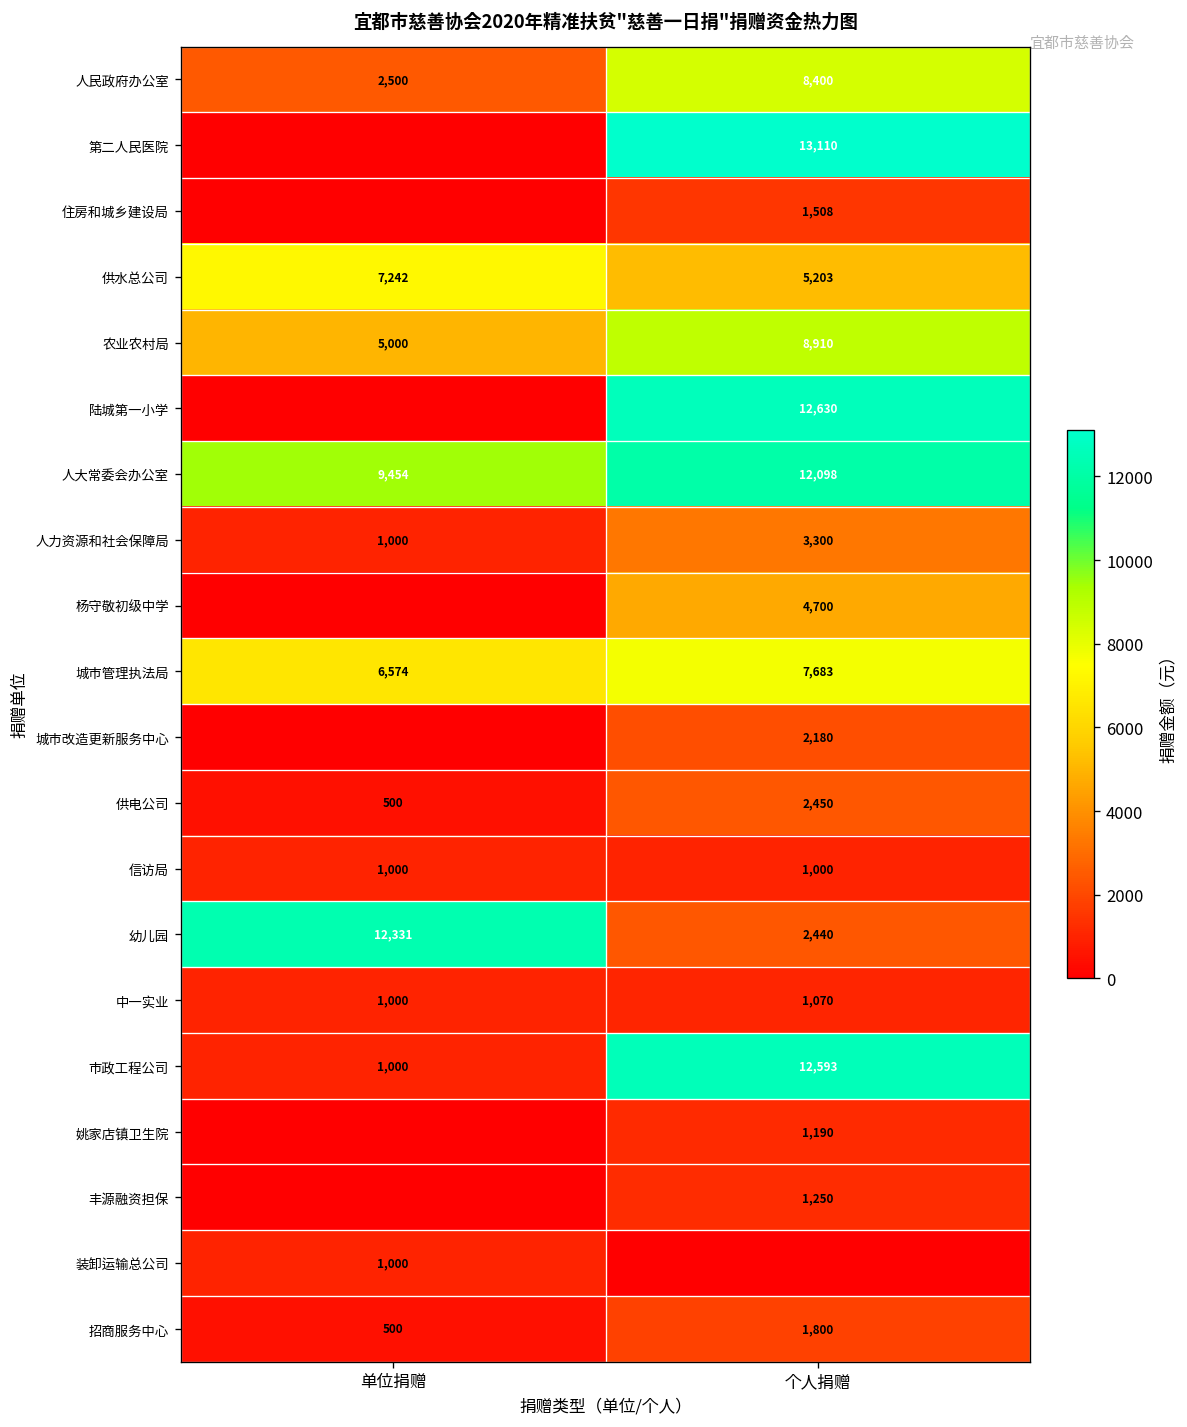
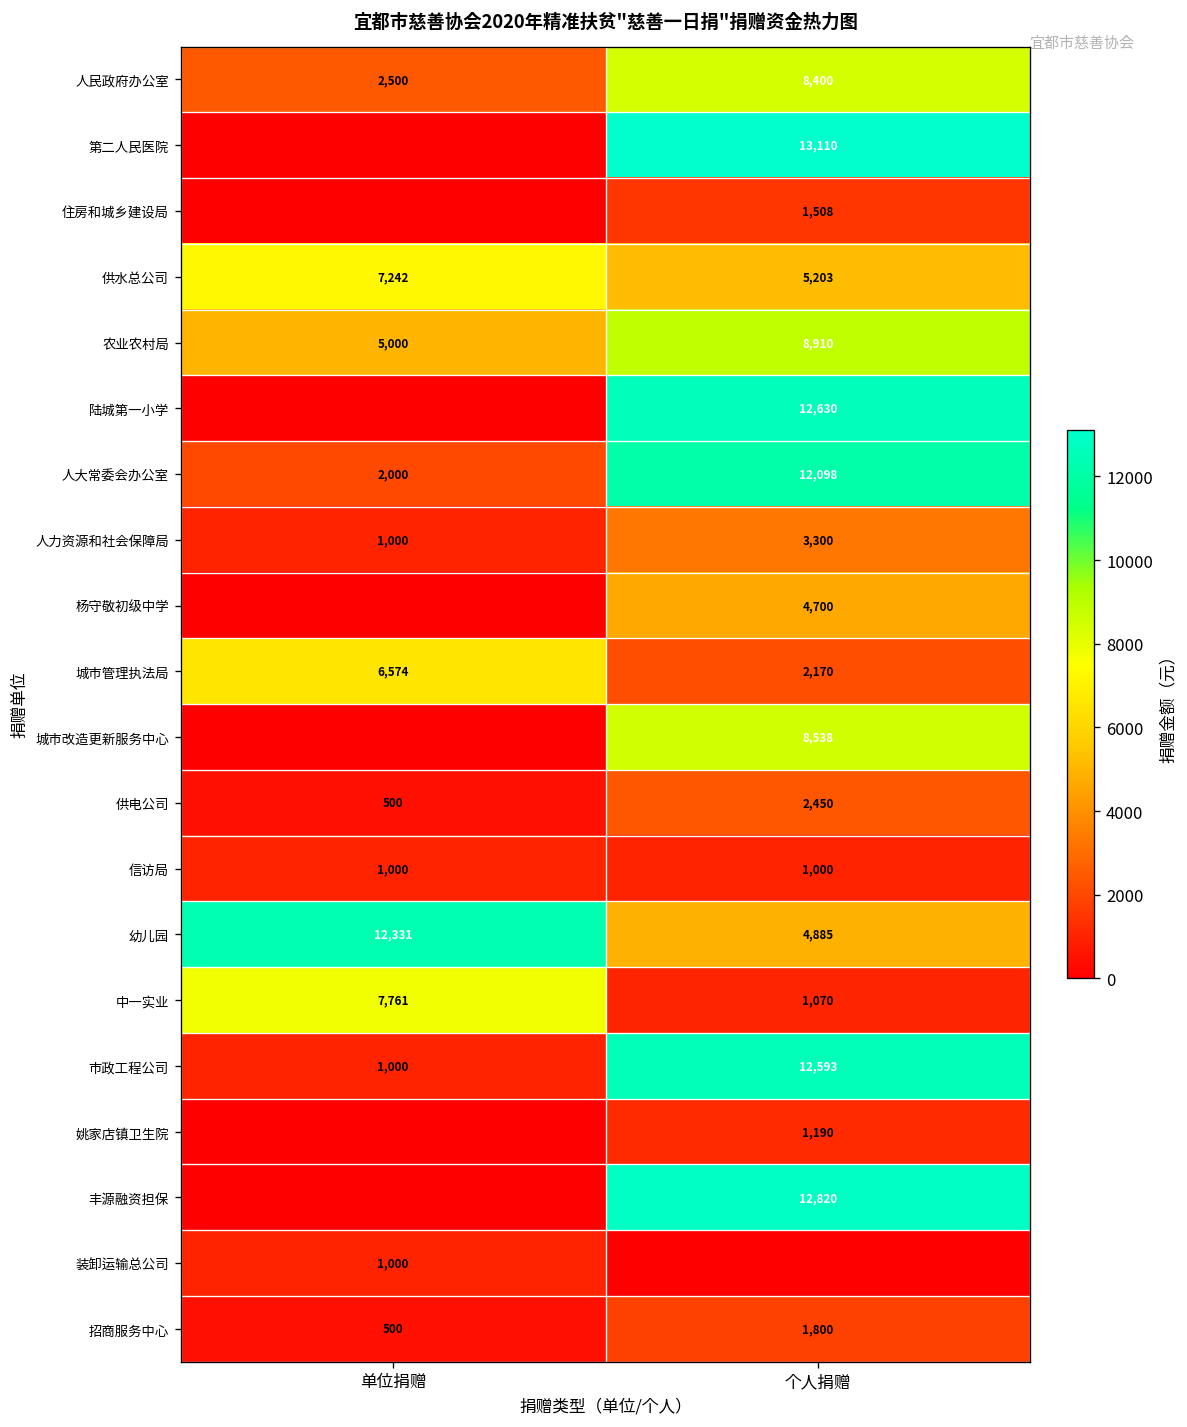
  {
    "人民政府办公室": {
      "单位捐赠": "2,500",
      "个人捐赠": "8,400"
    },
    "第二人民医院": {
      "个人捐赠": "13,110"
    },
    "住房和城乡建设局": {
      "个人捐赠": "1,508"
    },
    "供水总公司": {
      "单位捐赠": "7,242",
      "个人捐赠": "5,203"
    },
    "农业农村局": {
      "单位捐赠": "5,000",
      "个人捐赠": "8,910"
    },
    "陆城第一小学": {
      "个人捐赠": "12,630"
    },
    "人大常委会办公室": {
-     "单位捐赠": "9,454",
+     "单位捐赠": "2,000",
      "个人捐赠": "12,098"
    },
    "人力资源和社会保障局": {
      "单位捐赠": "1,000",
      "个人捐赠": "3,300"
    },
    "杨守敬初级中学": {
      "个人捐赠": "4,700"
    },
    "城市管理执法局": {
      "单位捐赠": "6,574",
-     "个人捐赠": "7,683"
+     "个人捐赠": "2,170"
    },
    "城市改造更新服务中心": {
-     "个人捐赠": "2,180"
+     "个人捐赠": "8,538"
    },
    "供电公司": {
      "单位捐赠": "500",
      "个人捐赠": "2,450"
    },
    "信访局": {
      "单位捐赠": "1,000",
      "个人捐赠": "1,000"
    },
    "幼儿园": {
      "单位捐赠": "12,331",
-     "个人捐赠": "2,440"
+     "个人捐赠": "4,885"
    },
    "中一实业": {
-     "单位捐赠": "1,000",
+     "单位捐赠": "7,761",
      "个人捐赠": "1,070"
    },
    "市政工程公司": {
      "单位捐赠": "1,000",
      "个人捐赠": "12,593"
    },
    "姚家店镇卫生院": {
      "个人捐赠": "1,190"
    },
    "丰源融资担保": {
-     "个人捐赠": "1,250"
+     "个人捐赠": "12,820"
    },
    "装卸运输总公司": {
      "单位捐赠": "1,000"
    },
    "招商服务中心": {
      "单位捐赠": "500",
      "个人捐赠": "1,800"
    }
  }
